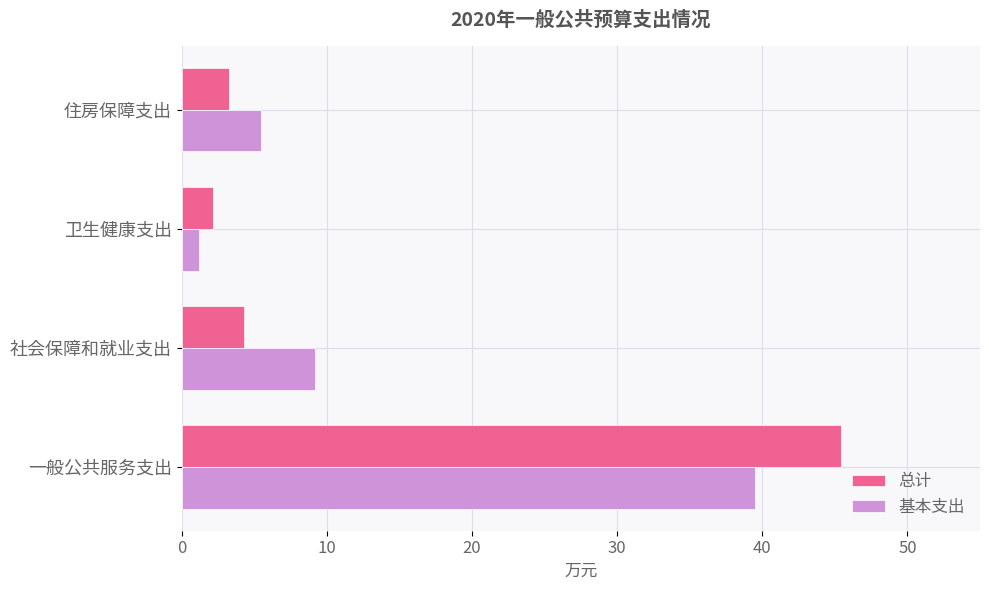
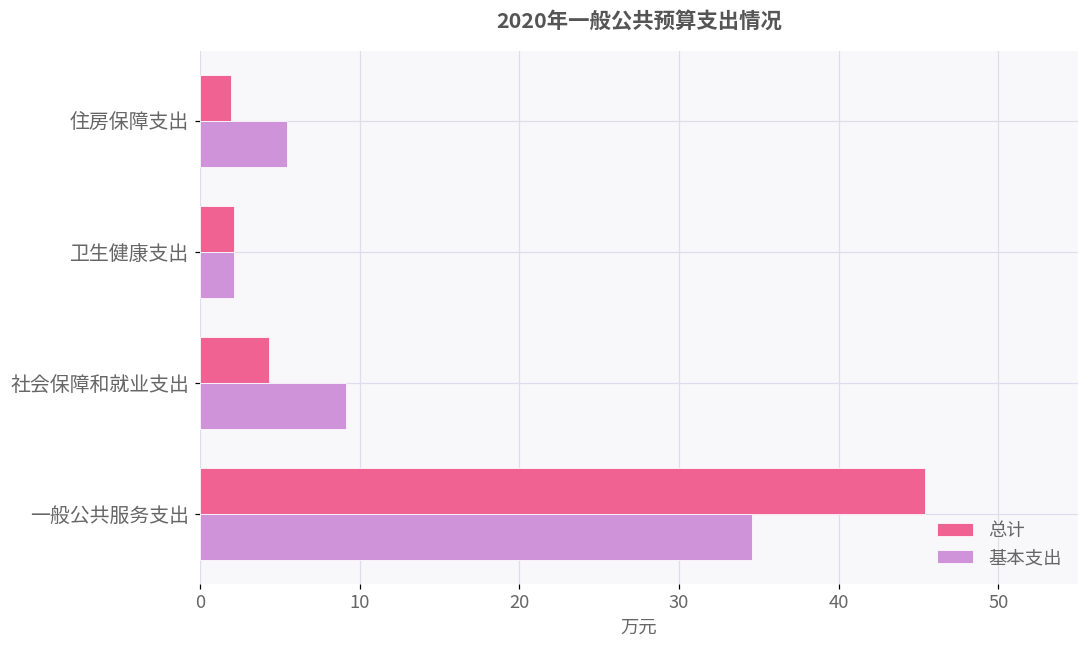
  {
    "总计": {
-     "住房保障支出": 3.3,
+     "住房保障支出": 1.9,
      "卫生健康支出": 2.2,
      "社会保障和就业支出": 4.3,
      "一般公共服务支出": 45.4
    },
    "基本支出": {
      "住房保障支出": 5.5,
-     "卫生健康支出": 1.2,
+     "卫生健康支出": 2.2,
      "社会保障和就业支出": 9.2,
-     "一般公共服务支出": 39.5
+     "一般公共服务支出": 34.6
    }
  }
